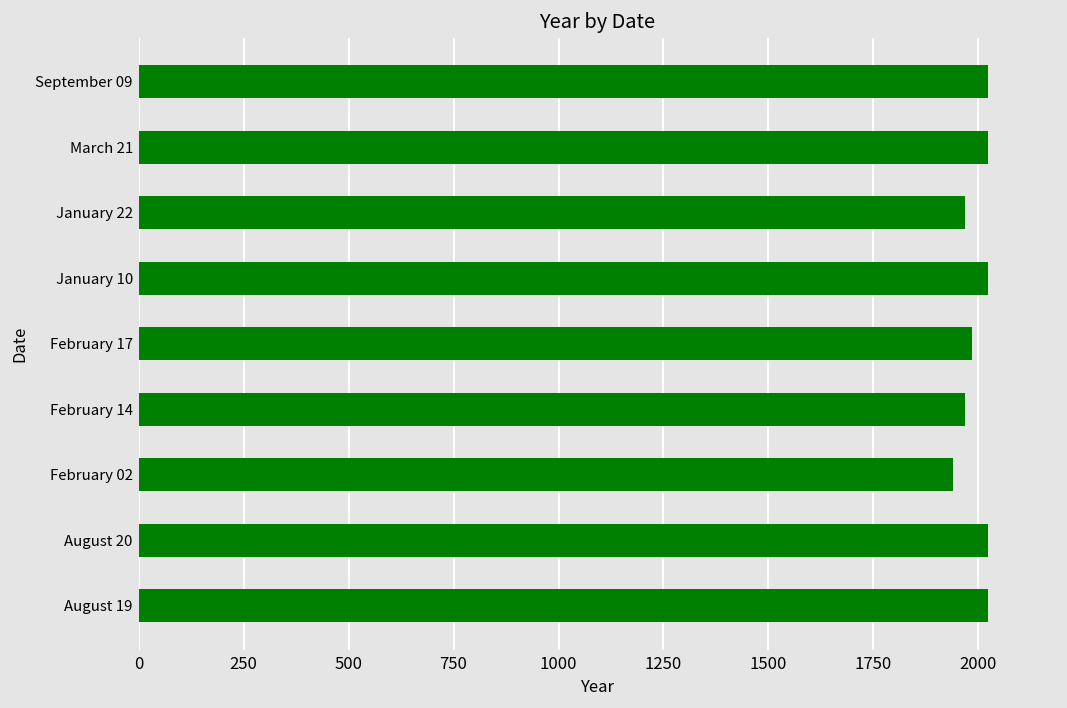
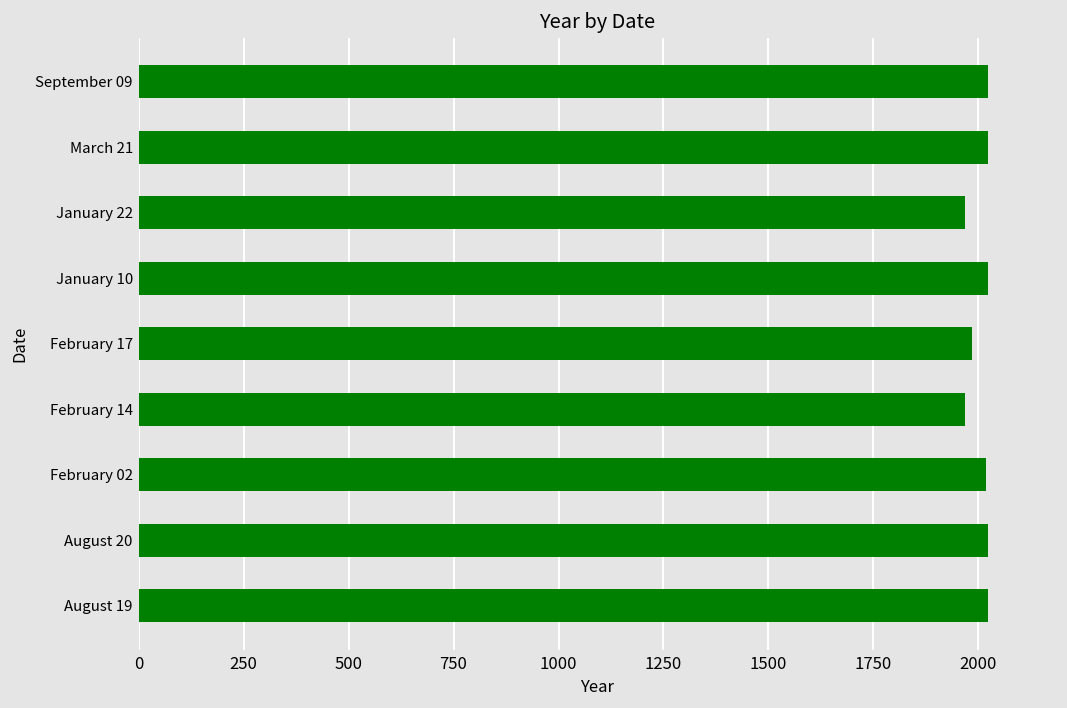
  {
    "September 09": 2020,
    "March 21": 2020,
    "January 22": 1970,
    "January 10": 2020,
    "February 17": 1980,
    "February 14": 1970,
-   "February 02": 1940,
+   "February 02": 2020,
    "August 20": 2020,
    "August 19": 2020
  }
